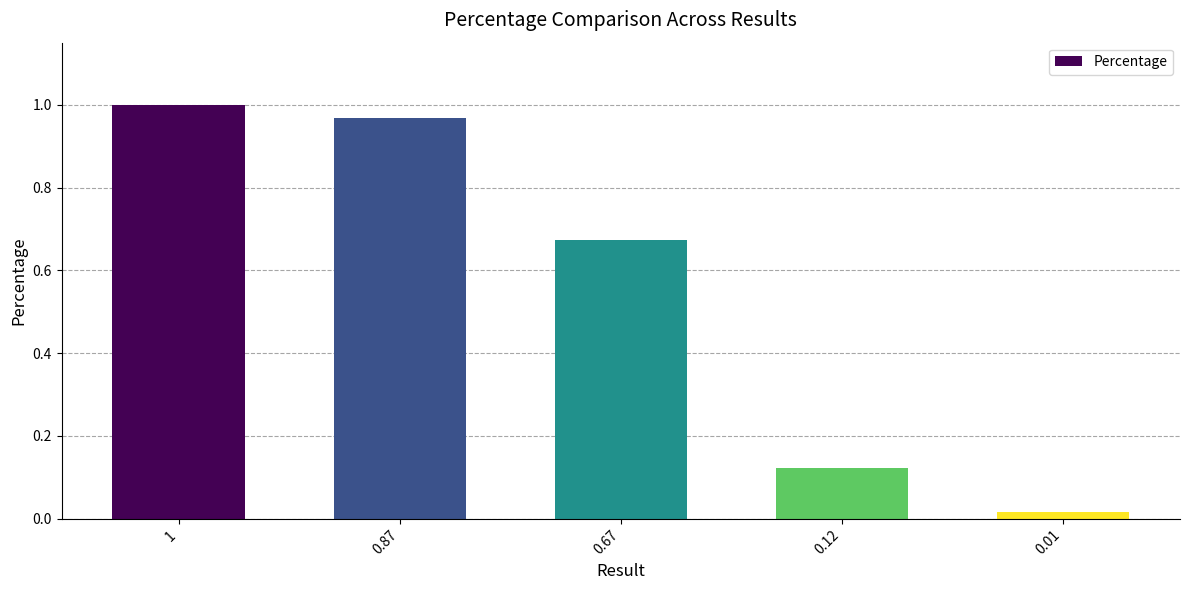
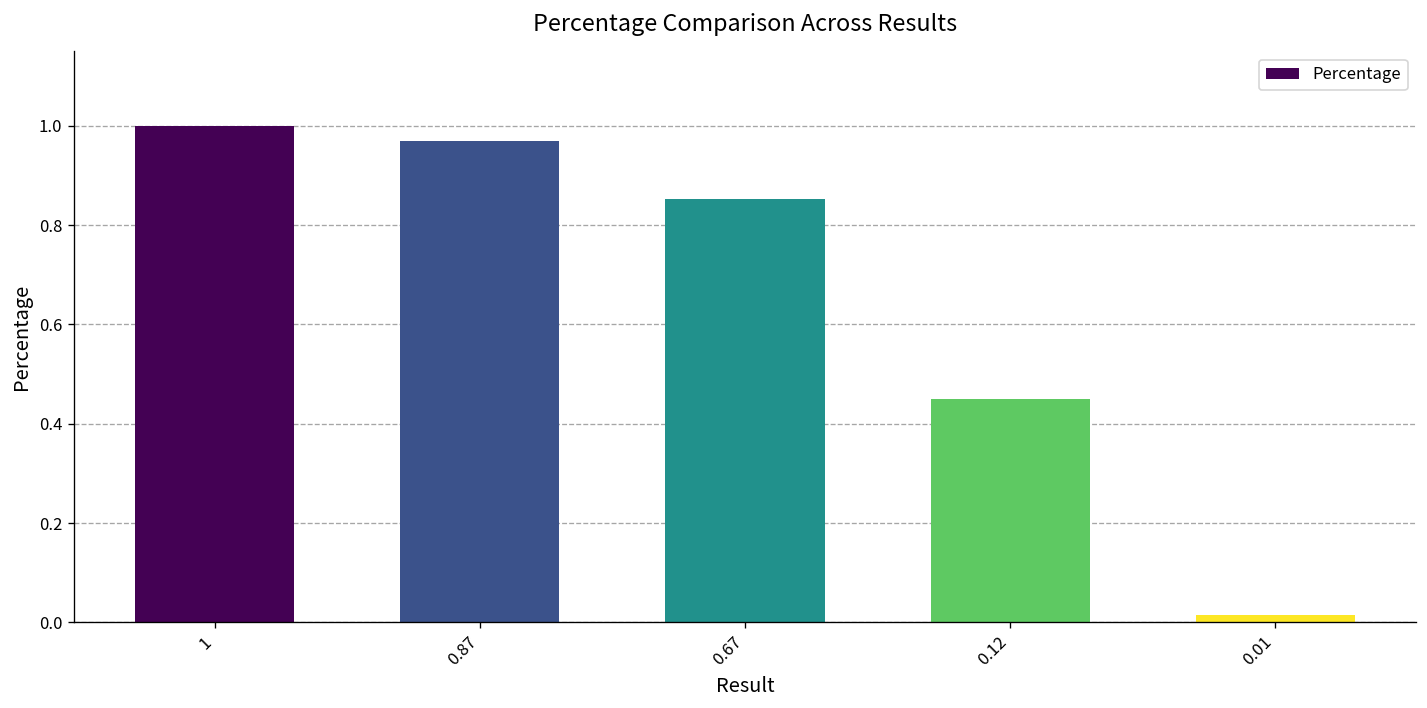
  {
    "1": 1.00,
    "0.87": 0.97,
-   "0.67": 0.67,
-   "0.12": 0.12,
+   "0.67": 0.85,
+   "0.12": 0.45,
    "0.01": 0.02
  }
